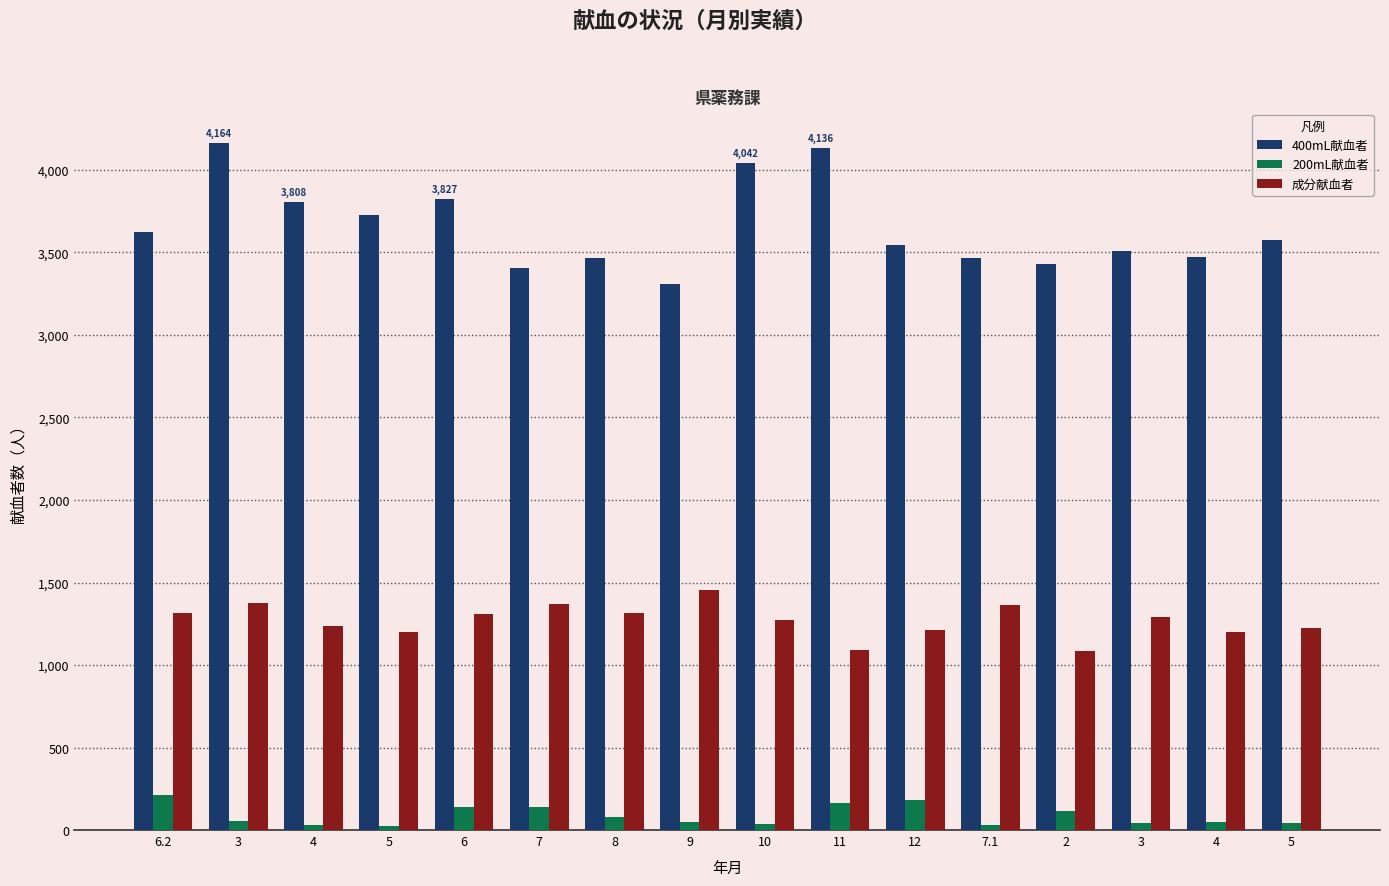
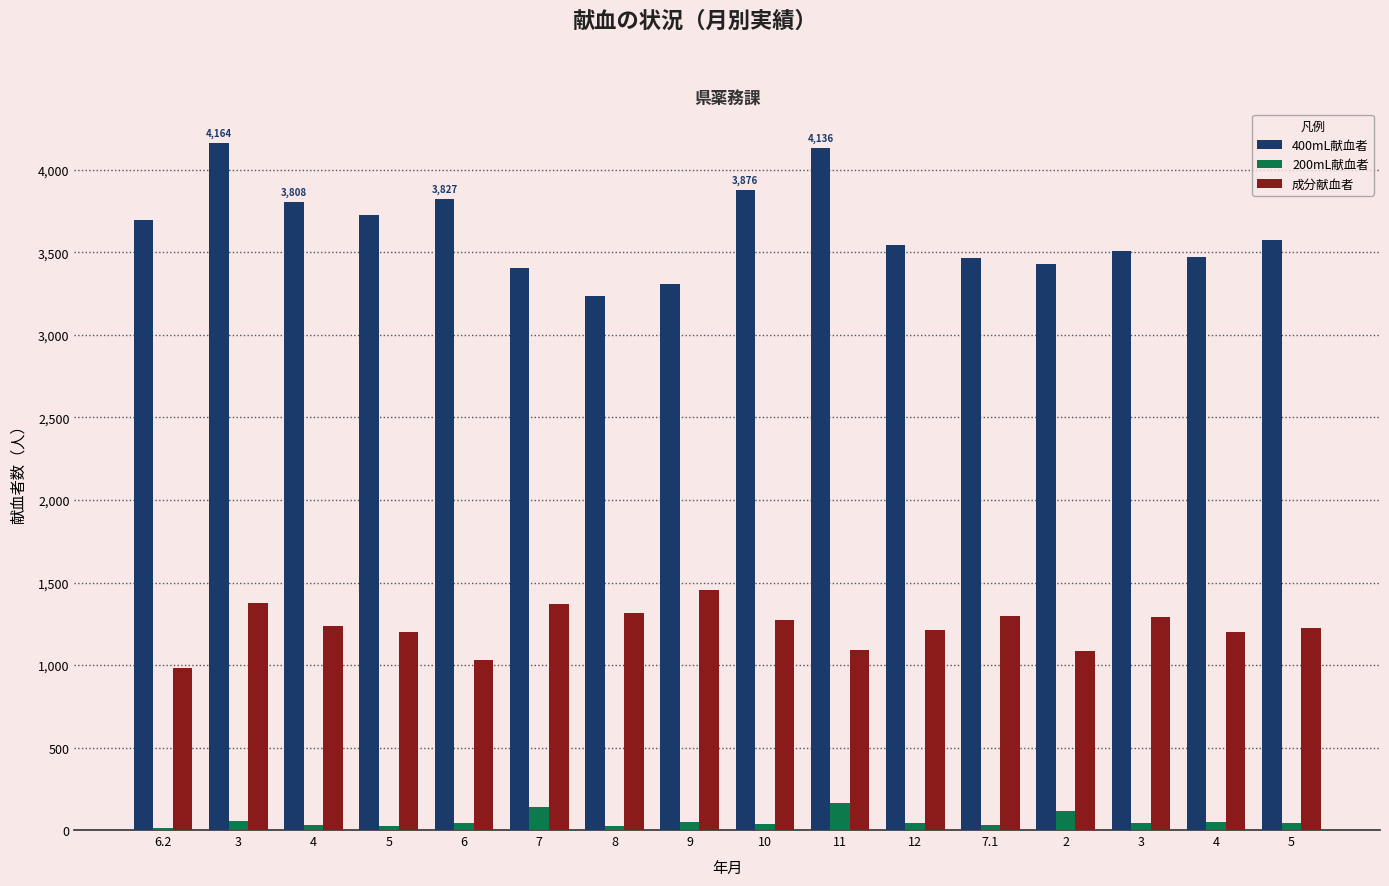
  {
    "400mL献血者": {
-     "6.2": "3,630",
+     "6.2": "3,700",
      "6": "3,827",
-     "8": "3,470",
-     "10": "4,042",
+     "8": "3,240",
+     "10": "3,876",
      "11": "4,136"
    },
    "200mL献血者": {
-     "6.2": "210",
-     "6": "140",
+     "6.2": "20",
+     "6": "40",
      "7": "140",
-     "8": "80",
+     "8": "30",
      "9": "50",
      "10": "40",
      "11": "160",
-     "12": "180",
+     "12": "40",
      "7.1": "30",
      "2": "120"
    },
    "成分献血者": {
-     "6.2": "1,320",
-     "6": "1,310",
+     "6.2": "980",
+     "6": "1,030",
      "7": "1,370",
      "8": "1,320",
      "9": "1,450",
      "10": "1,270",
      "11": "1,090",
      "12": "1,210",
-     "7.1": "1,370",
+     "7.1": "1,300",
      "2": "1,080"
    }
  }
